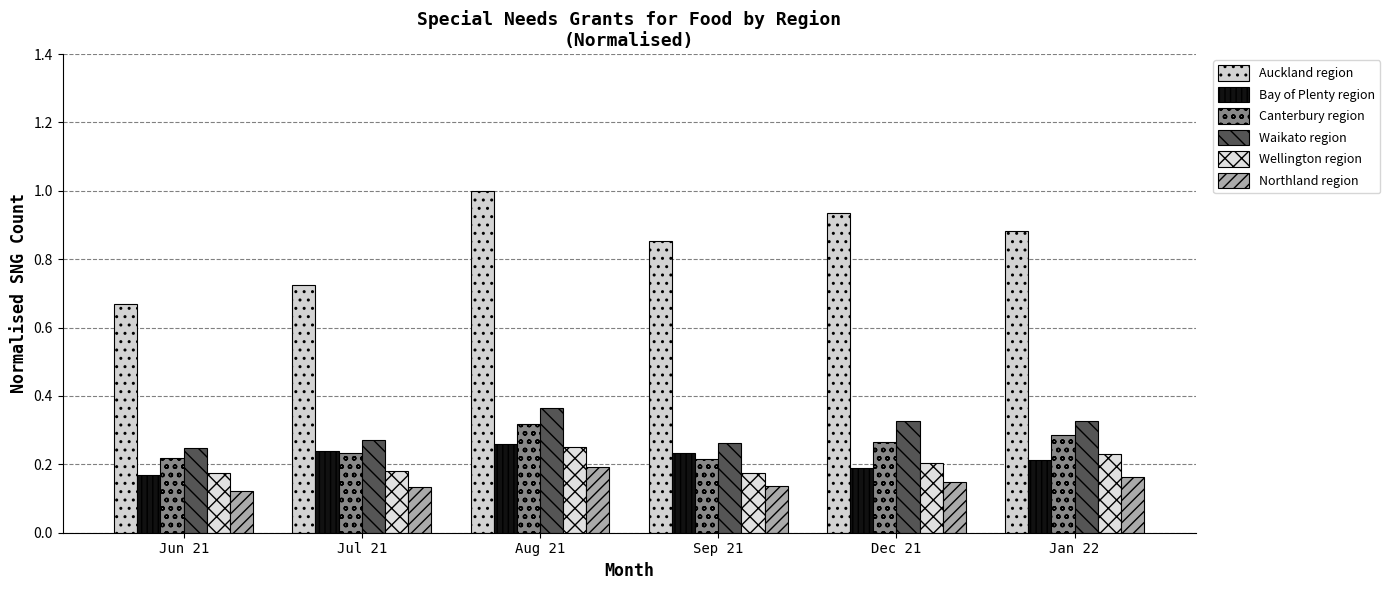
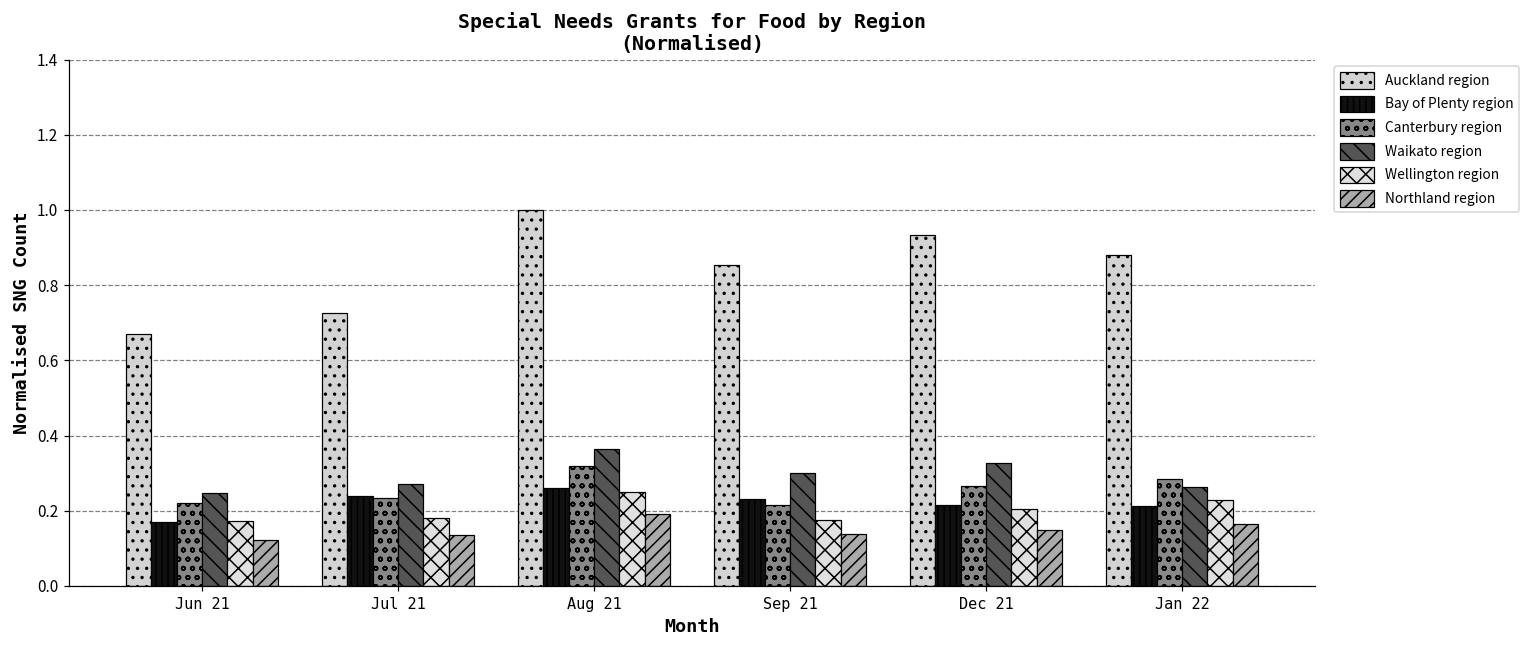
  {
    "Bay of Plenty region": {
      "Jun 21": 0.17,
      "Jul 21": 0.24,
      "Aug 21": 0.26,
      "Sep 21": 0.23,
-     "Dec 21": 0.19,
+     "Dec 21": 0.22,
      "Jan 22": 0.21
    },
    "Waikato region": {
      "Jun 21": 0.25,
      "Jul 21": 0.27,
      "Aug 21": 0.37,
-     "Sep 21": 0.26,
+     "Sep 21": 0.30,
      "Dec 21": 0.33,
-     "Jan 22": 0.33
+     "Jan 22": 0.26
    }
  }
